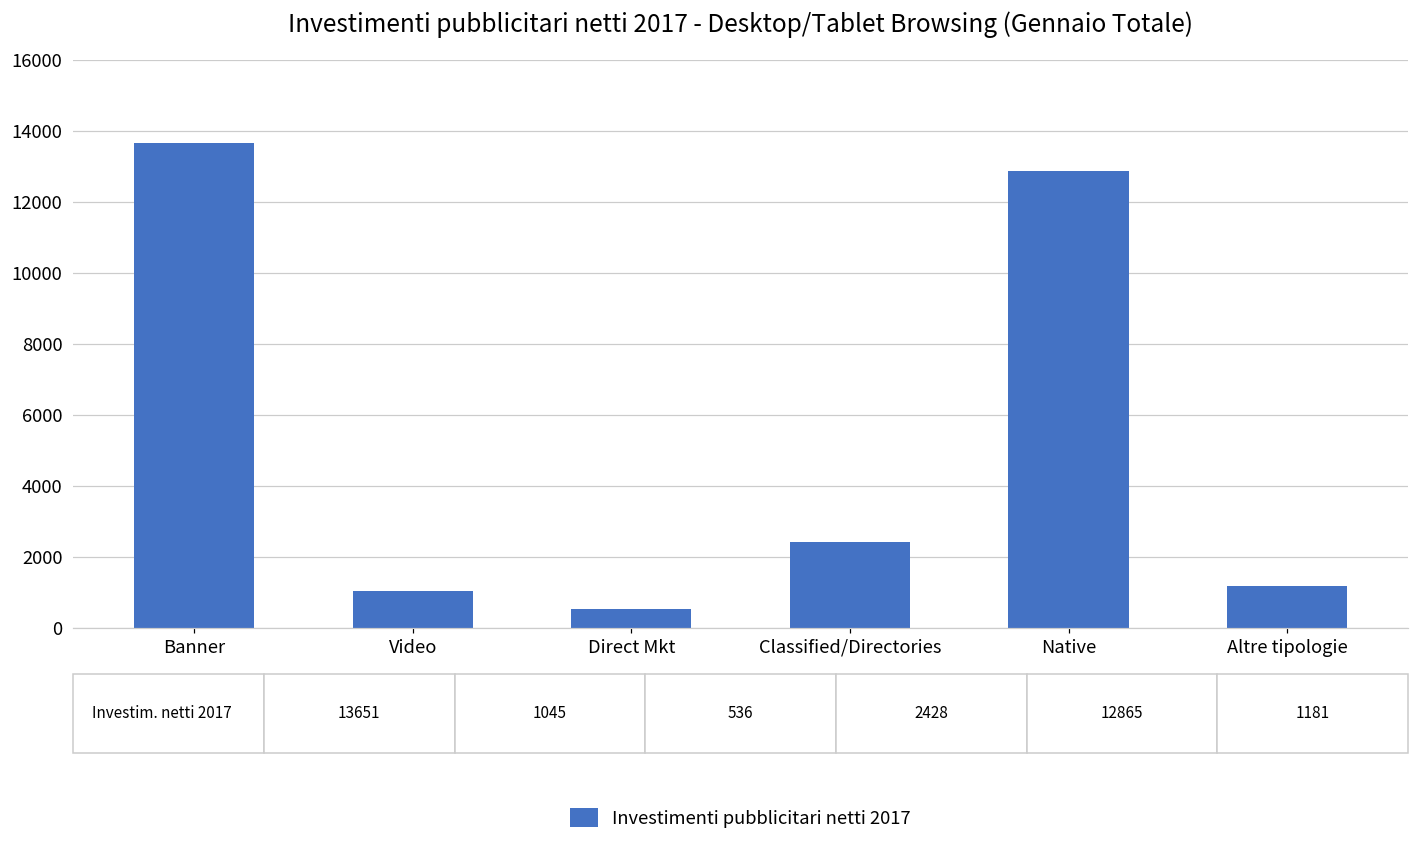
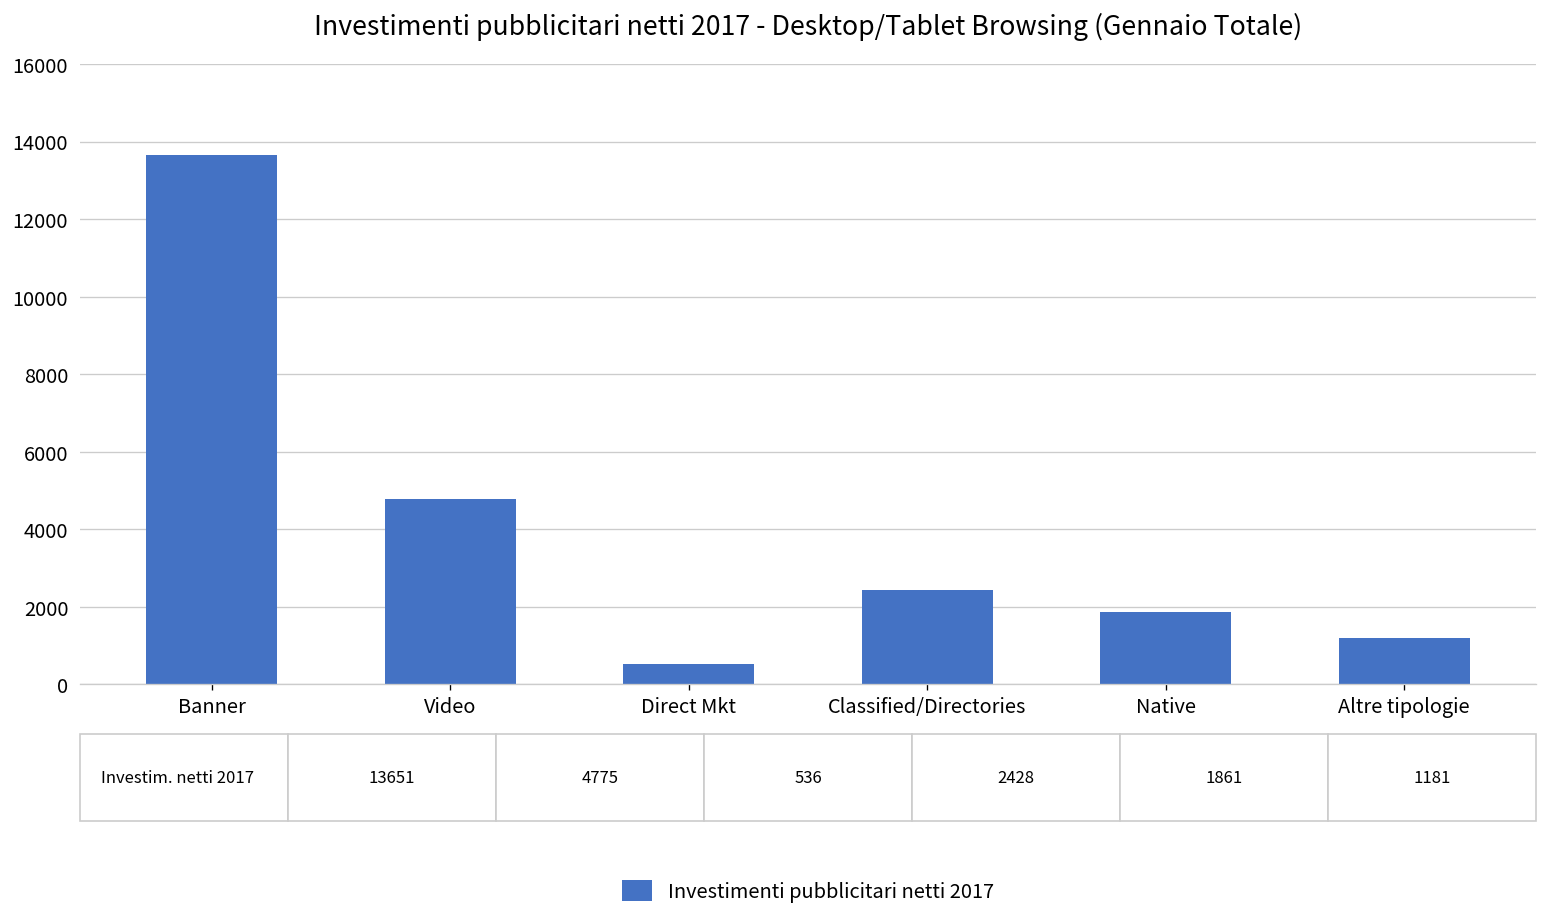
  {
-   "Video": 1045,
-   "Native": 12865
+   "Video": 4775,
+   "Native": 1861
  }
